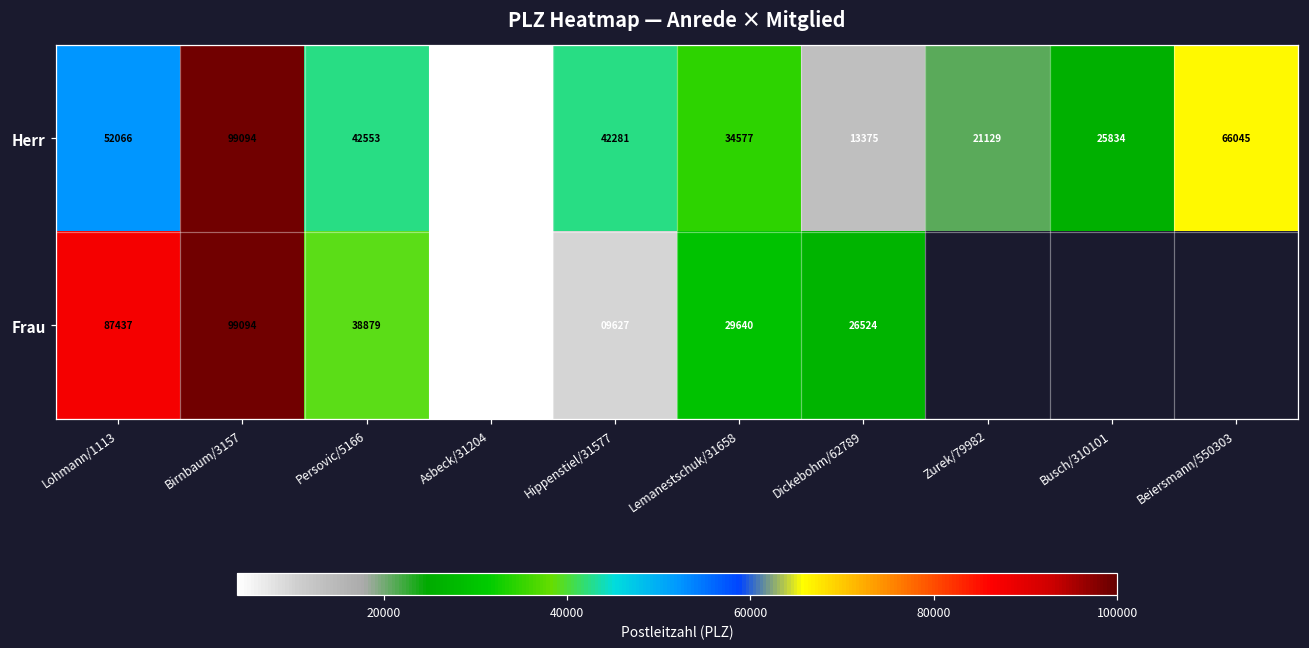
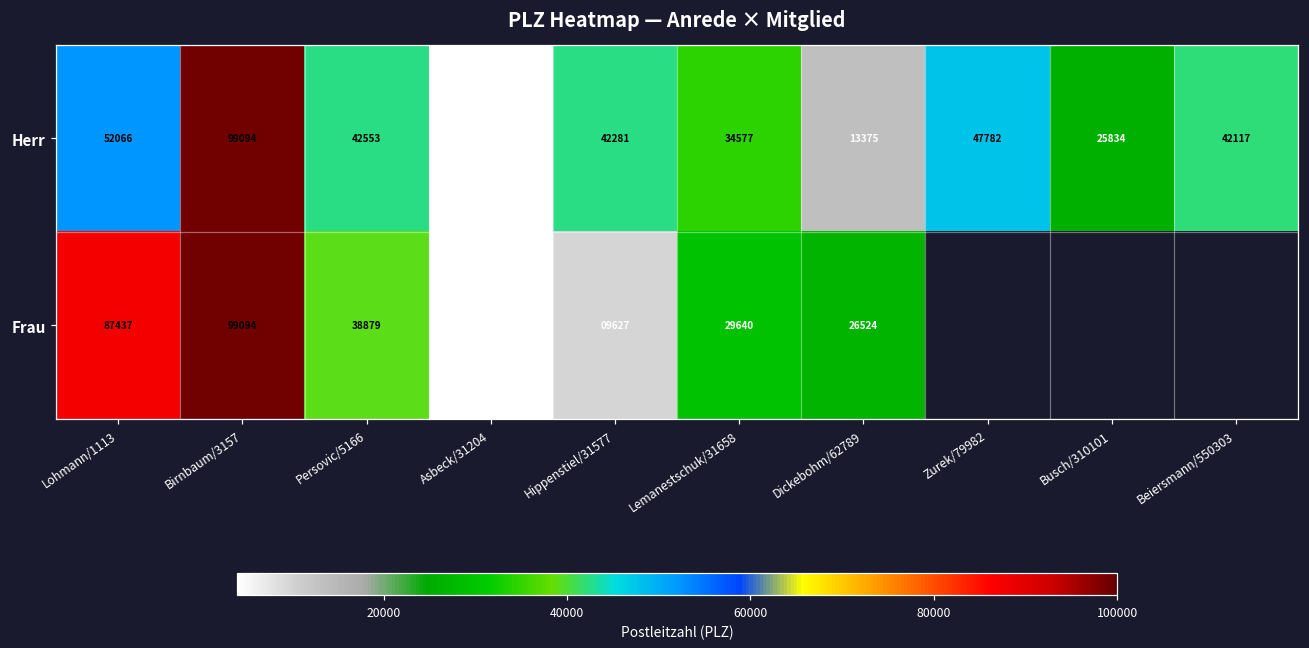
  {
    "Herr": {
      "Lohmann/1113": 52066,
      "Birnbaum/3157": 99094,
      "Persovic/5166": 42553,
      "Hippenstiel/31577": 42281,
      "Lemanestschuk/31658": 34577,
      "Dickebohm/62789": 13375,
-     "Zurek/79982": 21129,
+     "Zurek/79982": 47782,
      "Busch/310101": 25834,
-     "Beiersmann/550303": 66045
+     "Beiersmann/550303": 42117
    },
    "Frau": {
      "Lohmann/1113": 87437,
      "Birnbaum/3157": 99094,
      "Persovic/5166": 38879,
      "Lemanestschuk/31658": 29640,
      "Dickebohm/62789": 26524
    }
  }
